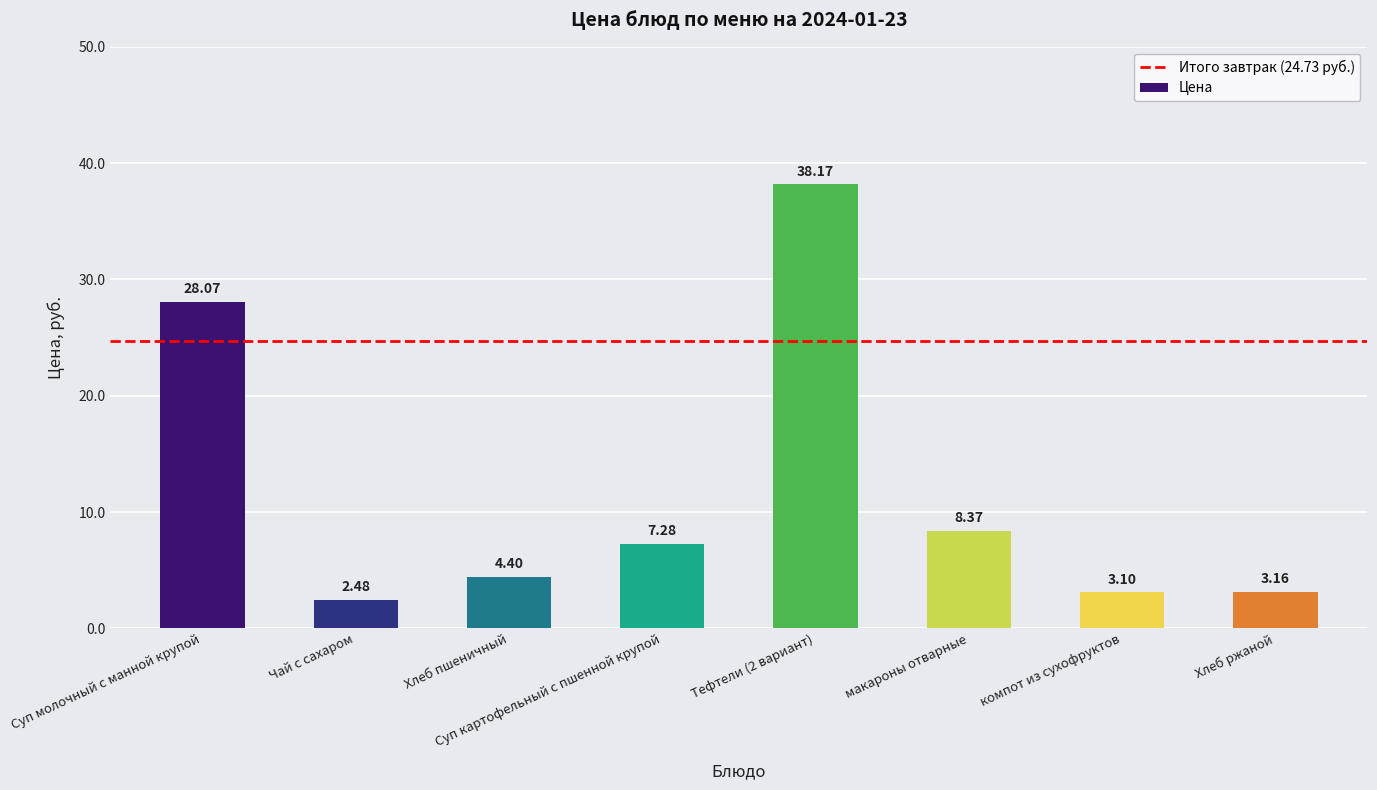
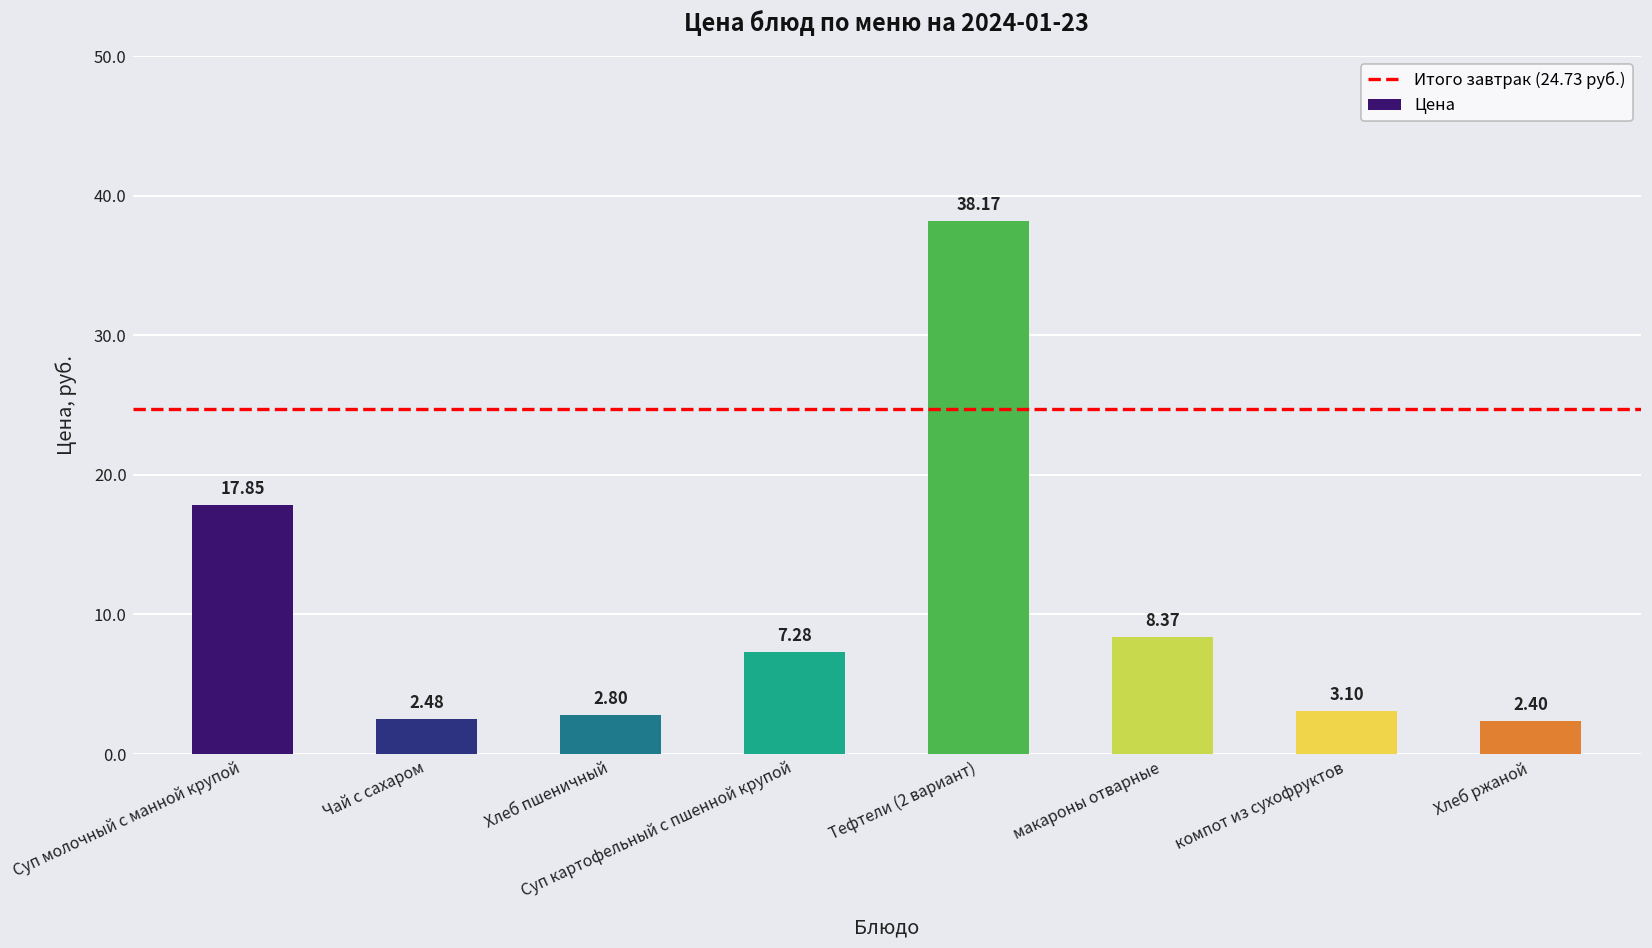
  {
-   "Суп молочный с манной крупой": 28.07,
+   "Суп молочный с манной крупой": 17.85,
    "Чай с сахаром": 2.48,
-   "Хлеб пшеничный": 4.40,
+   "Хлеб пшеничный": 2.80,
    "Суп картофельный с пшенной крупой": 7.28,
    "Тефтели (2 вариант)": 38.17,
    "макароны отварные": 8.37,
    "компот из сухофруктов": 3.10,
-   "Хлеб ржаной": 3.16
+   "Хлеб ржаной": 2.40
  }
